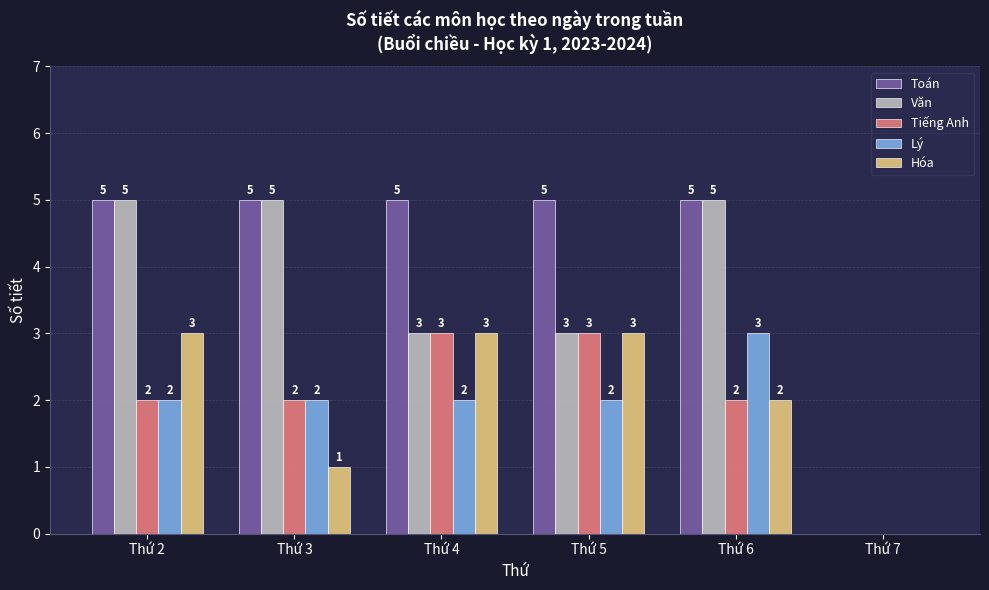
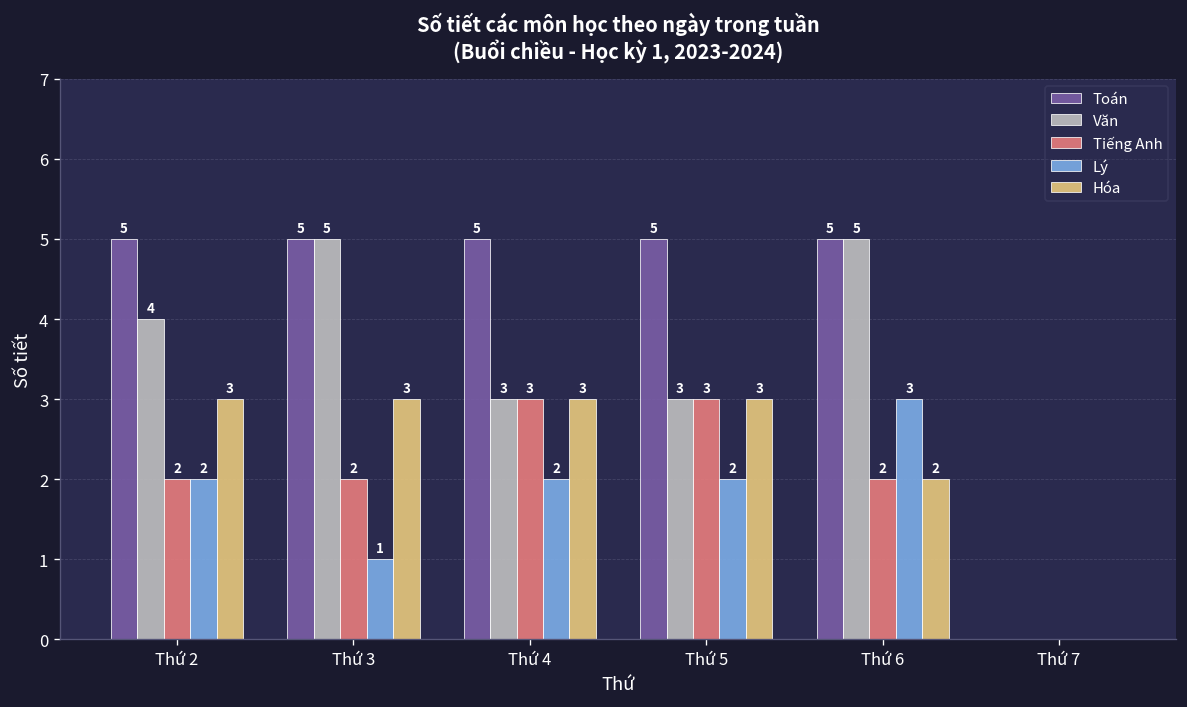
  {
    "Toán": {
      "Thứ 2": 5,
      "Thứ 3": 5,
      "Thứ 4": 5,
      "Thứ 5": 5,
      "Thứ 6": 5
    },
    "Văn": {
-     "Thứ 2": 5,
+     "Thứ 2": 4,
      "Thứ 3": 5,
      "Thứ 4": 3,
      "Thứ 5": 3,
      "Thứ 6": 5
    },
    "Tiếng Anh": {
      "Thứ 2": 2,
      "Thứ 3": 2,
      "Thứ 4": 3,
      "Thứ 5": 3,
      "Thứ 6": 2
    },
    "Lý": {
      "Thứ 2": 2,
-     "Thứ 3": 2,
+     "Thứ 3": 1,
      "Thứ 4": 2,
      "Thứ 5": 2,
      "Thứ 6": 3
    },
    "Hóa": {
      "Thứ 2": 3,
-     "Thứ 3": 1,
+     "Thứ 3": 3,
      "Thứ 4": 3,
      "Thứ 5": 3,
      "Thứ 6": 2
    }
  }
